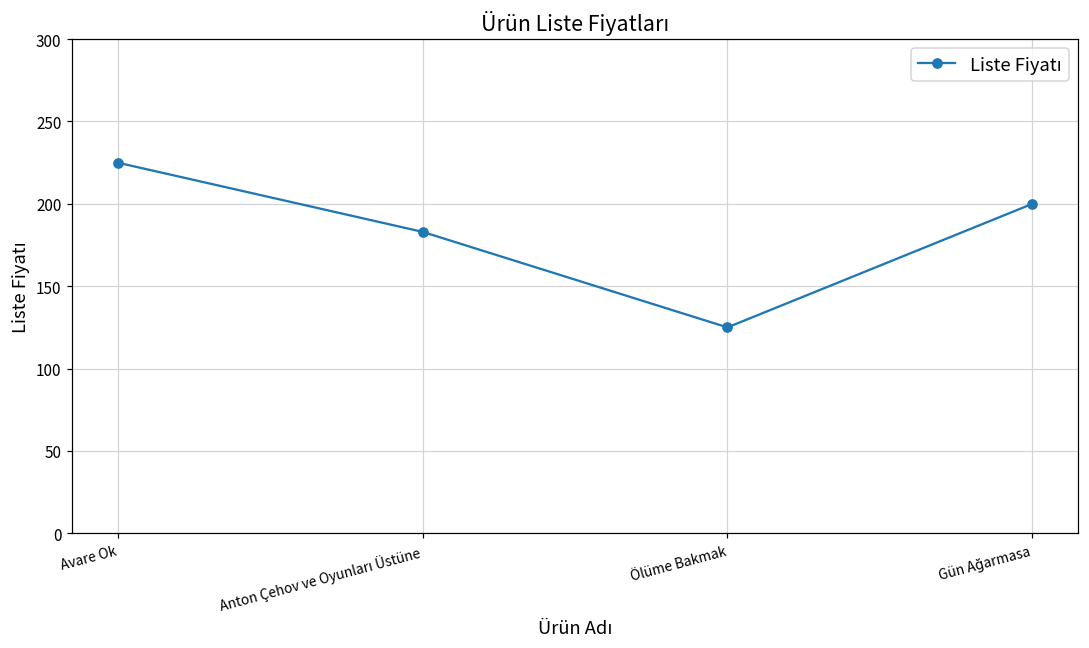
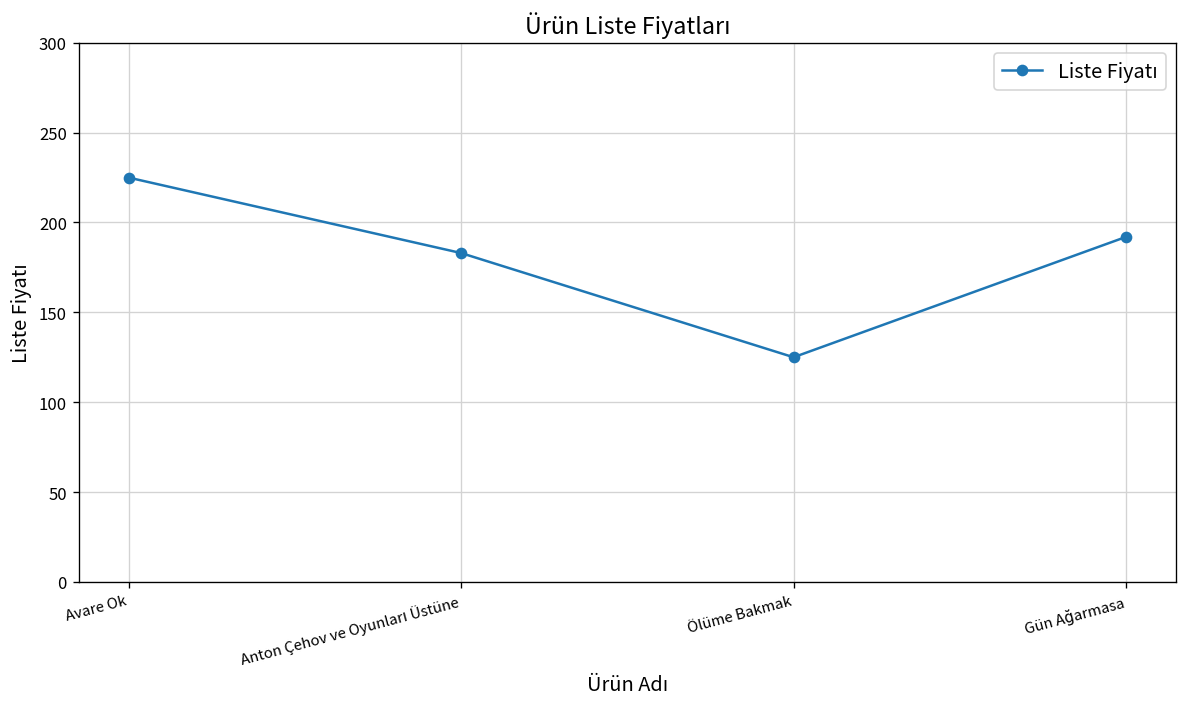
  {
    "Avare Ok": 225,
    "Anton Çehov ve Oyunları Üstüne": 183,
    "Ölüme Bakmak": 125,
-   "Gün Ağarmasa": 200
+   "Gün Ağarmasa": 192
  }
